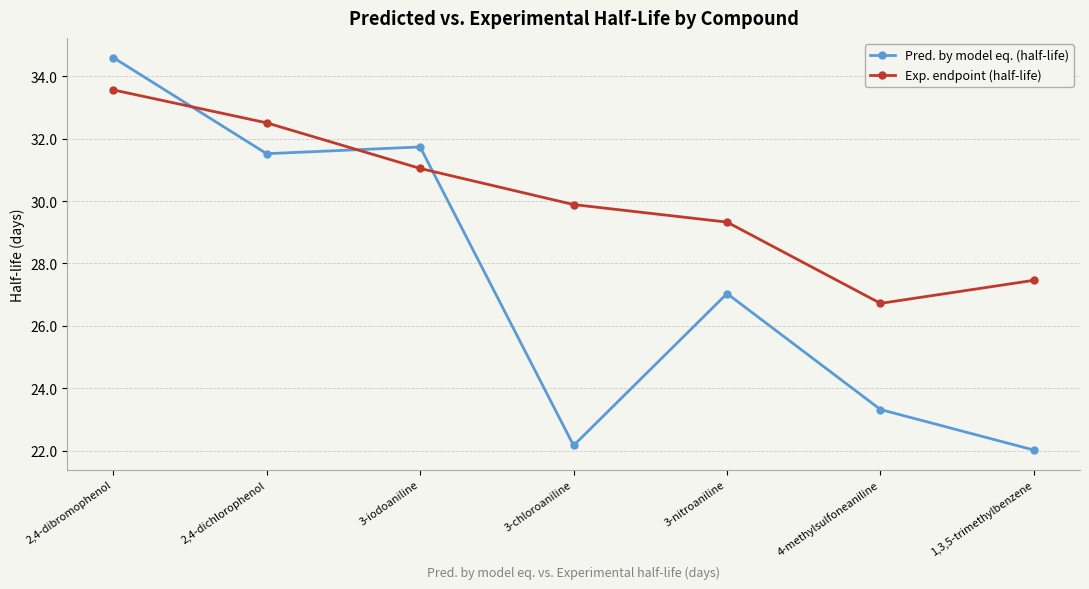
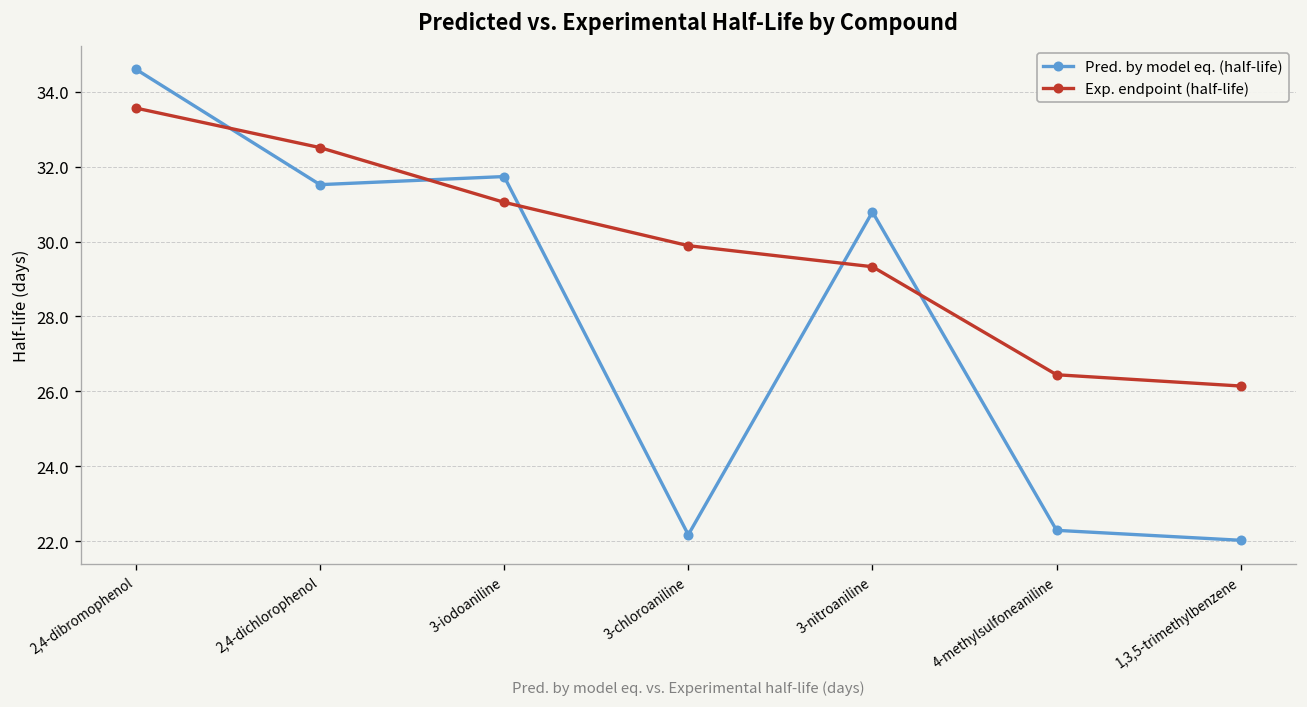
  {
    "Pred. by model eq. (half-life)": {
      "2,4-dibromophenol": 34.6,
      "2,4-dichlorophenol": 31.5,
      "3-iodoaniline": 31.7,
      "3-chloroaniline": 22.2,
-     "3-nitroaniline": 27.0,
-     "4-methylsulfoneaniline": 23.3,
+     "3-nitroaniline": 30.8,
+     "4-methylsulfoneaniline": 22.3,
      "1,3,5-trimethylbenzene": 22.0
    },
    "Exp. endpoint (half-life)": {
      "2,4-dibromophenol": 33.6,
      "2,4-dichlorophenol": 32.5,
      "3-iodoaniline": 31.0,
      "3-chloroaniline": 29.9,
      "3-nitroaniline": 29.3,
-     "4-methylsulfoneaniline": 26.7,
-     "1,3,5-trimethylbenzene": 27.5
+     "4-methylsulfoneaniline": 26.4,
+     "1,3,5-trimethylbenzene": 26.1
    }
  }
